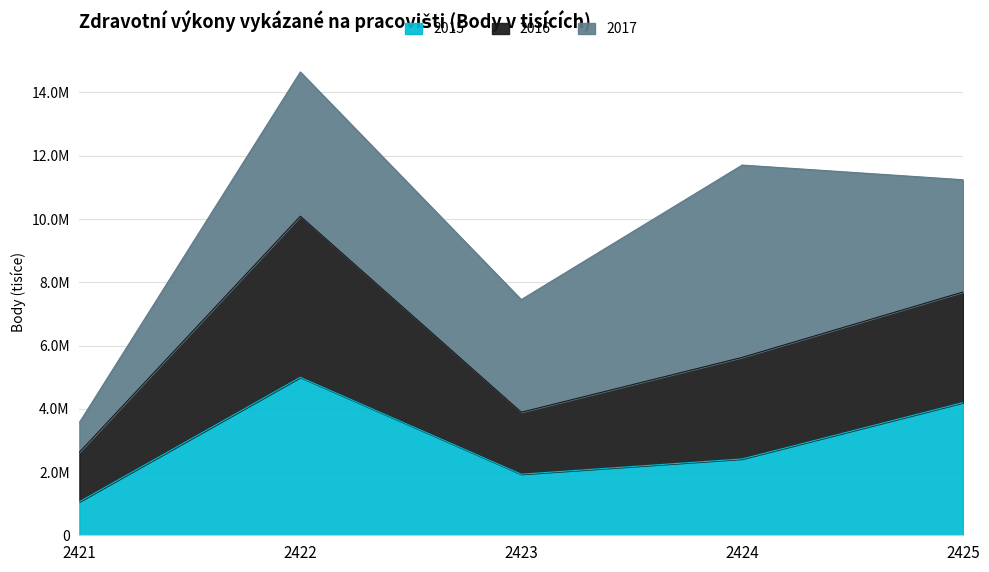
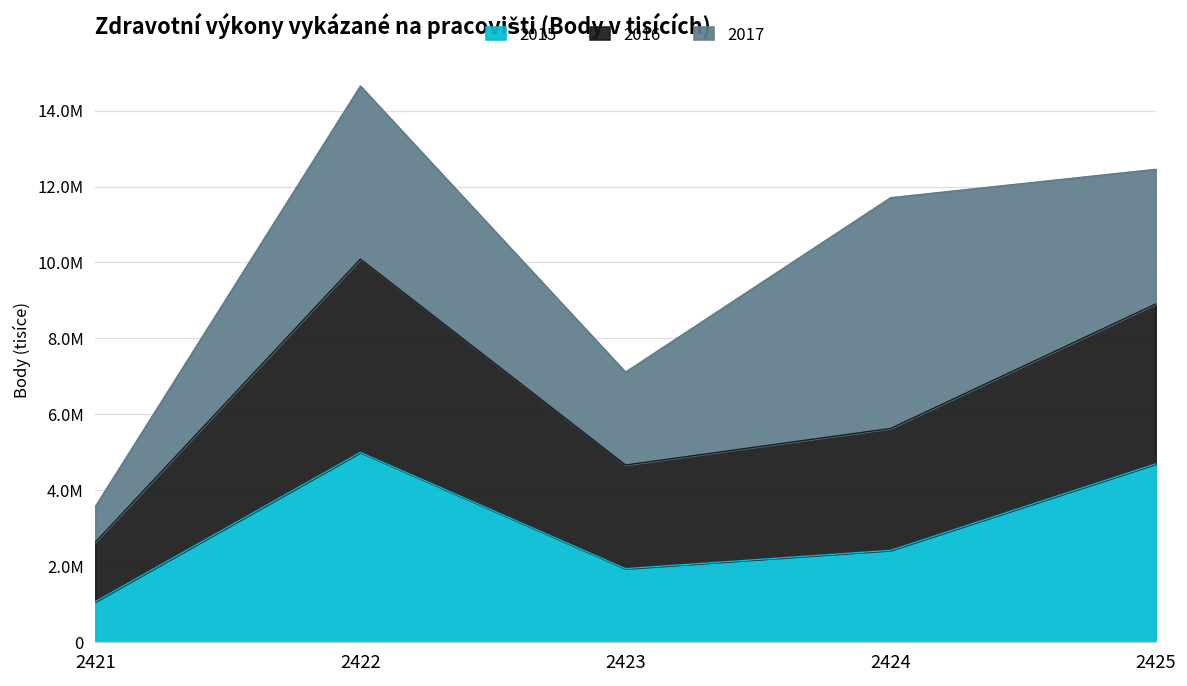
  {
    "2015": {
      "2421": 1100000,
      "2422": 5000000,
      "2423": 1900000,
      "2424": 2400000,
-     "2425": 4200000
+     "2425": 4700000
    },
    "2016": {
      "2421": 1600000,
      "2422": 5100000,
-     "2423": 2000000,
+     "2423": 2700000,
      "2424": 3200000,
-     "2425": 3500000
+     "2425": 4200000
    },
    "2017": {
      "2421": 900000,
      "2422": 4600000,
-     "2423": 3600000,
+     "2423": 2400000,
      "2424": 6100000,
      "2425": 3500000
    }
  }
